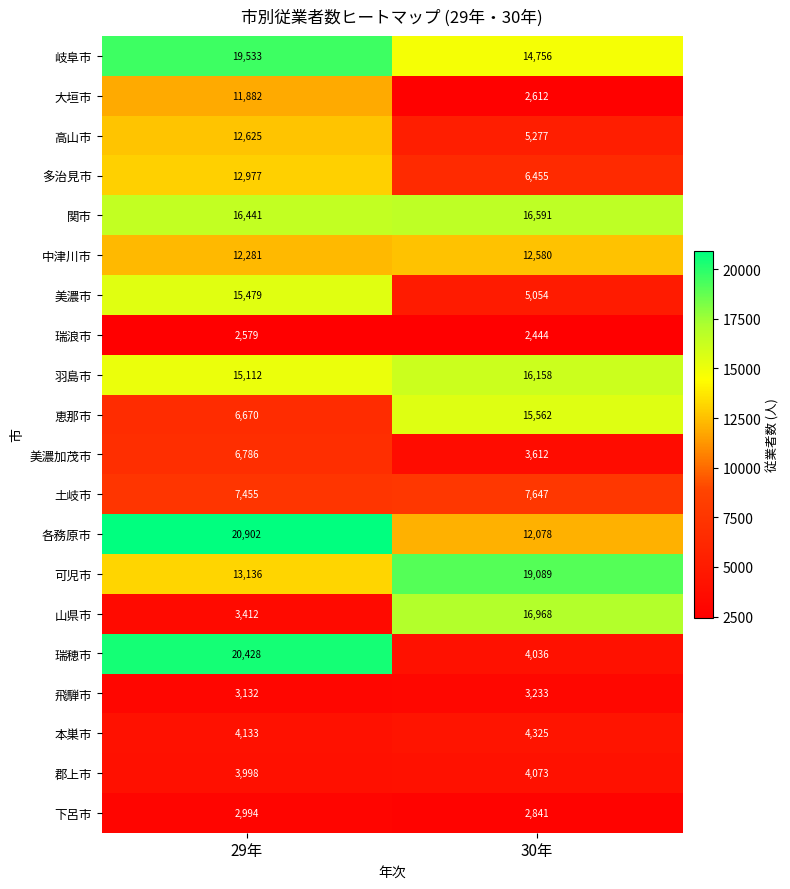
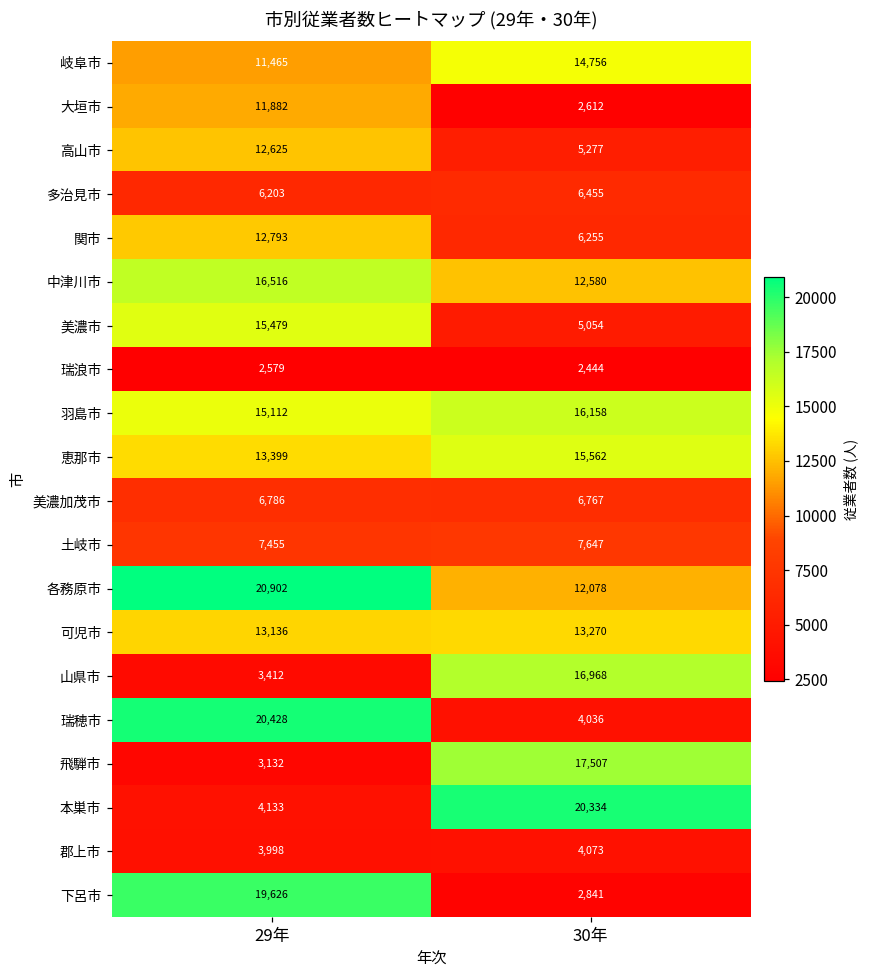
  {
    "岐阜市": {
-     "29年": "19,533",
+     "29年": "11,465",
      "30年": "14,756"
    },
    "大垣市": {
      "29年": "11,882",
      "30年": "2,612"
    },
    "高山市": {
      "29年": "12,625",
      "30年": "5,277"
    },
    "多治見市": {
-     "29年": "12,977",
+     "29年": "6,203",
      "30年": "6,455"
    },
    "関市": {
-     "29年": "16,441",
-     "30年": "16,591"
+     "29年": "12,793",
+     "30年": "6,255"
    },
    "中津川市": {
-     "29年": "12,281",
+     "29年": "16,516",
      "30年": "12,580"
    },
    "美濃市": {
      "29年": "15,479",
      "30年": "5,054"
    },
    "瑞浪市": {
      "29年": "2,579",
      "30年": "2,444"
    },
    "羽島市": {
      "29年": "15,112",
      "30年": "16,158"
    },
    "恵那市": {
-     "29年": "6,670",
+     "29年": "13,399",
      "30年": "15,562"
    },
    "美濃加茂市": {
      "29年": "6,786",
-     "30年": "3,612"
+     "30年": "6,767"
    },
    "土岐市": {
      "29年": "7,455",
      "30年": "7,647"
    },
    "各務原市": {
      "29年": "20,902",
      "30年": "12,078"
    },
    "可児市": {
      "29年": "13,136",
-     "30年": "19,089"
+     "30年": "13,270"
    },
    "山県市": {
      "29年": "3,412",
      "30年": "16,968"
    },
    "瑞穂市": {
      "29年": "20,428",
      "30年": "4,036"
    },
    "飛騨市": {
      "29年": "3,132",
-     "30年": "3,233"
+     "30年": "17,507"
    },
    "本巣市": {
      "29年": "4,133",
-     "30年": "4,325"
+     "30年": "20,334"
    },
    "郡上市": {
      "29年": "3,998",
      "30年": "4,073"
    },
    "下呂市": {
-     "29年": "2,994",
+     "29年": "19,626",
      "30年": "2,841"
    }
  }
